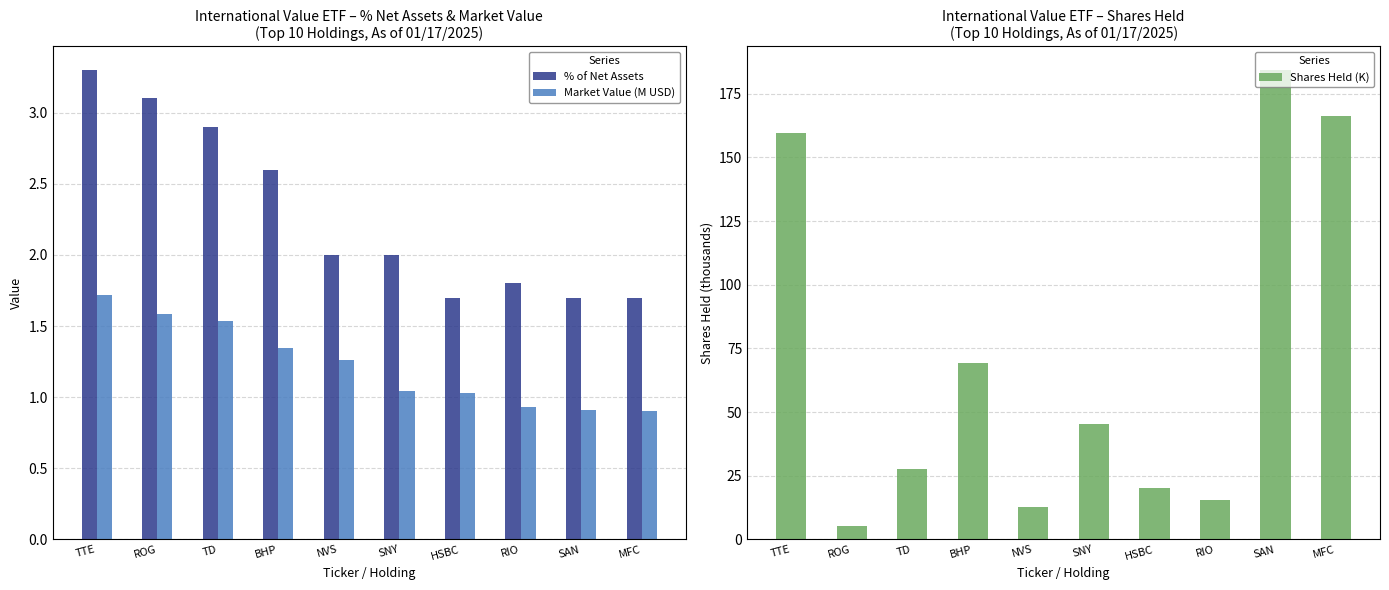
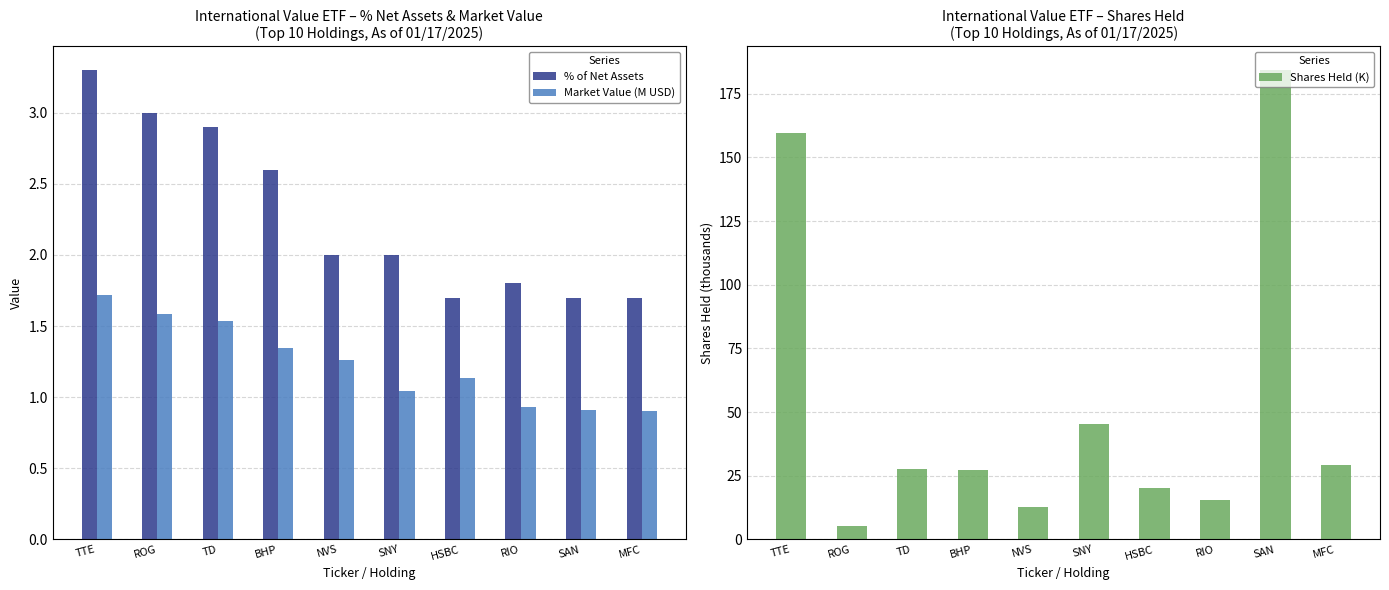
  {
    "International Value ETF – % Net Assets & Market Value (Top 10 Holdings, As of 01/17/2025)": {
      "% of Net Assets": {
        "TTE": 3.3,
-       "ROG": 3.1,
+       "ROG": 3.0,
        "TD": 2.9,
        "BHP": 2.6,
        "NVS": 2.0,
        "SNY": 2.0,
        "HSBC": 1.7,
        "RIO": 1.8,
        "SAN": 1.7,
        "MFC": 1.7
      },
      "Market Value (M USD)": {
        "TTE": 1.72,
        "ROG": 1.59,
        "TD": 1.54,
        "BHP": 1.35,
        "NVS": 1.26,
        "SNY": 1.04,
-       "HSBC": 1.03,
+       "HSBC": 1.14,
        "RIO": 0.93,
        "SAN": 0.91,
        "MFC": 0.91
      }
    },
    "International Value ETF – Shares Held (Top 10 Holdings, As of 01/17/2025)": {
      "TTE": 160,
      "ROG": 5,
      "TD": 28,
-     "BHP": 69,
+     "BHP": 27,
      "NVS": 13,
      "SNY": 45,
      "HSBC": 20,
      "RIO": 16,
-     "MFC": 166
+     "MFC": 29
    }
  }
